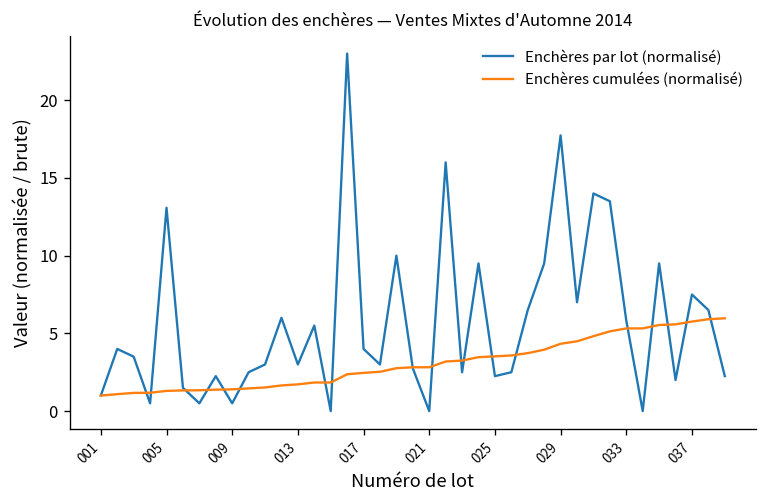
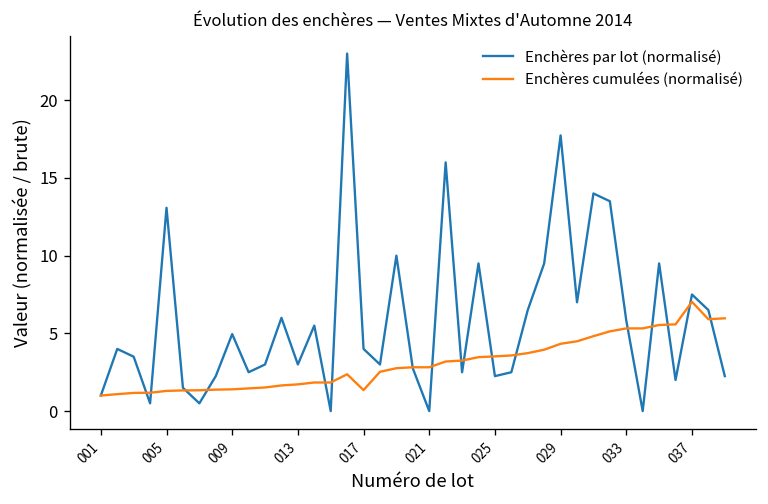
  {
    "Enchères par lot (normalisé)": {
      "005": 13.1,
-     "009": 0.5,
+     "009": 5.0,
      "013": 3.0,
      "017": 4.0,
      "021": 0.0,
      "025": 2.3,
      "029": 17.7,
      "033": 5.8,
      "037": 7.5
    },
    "Enchères cumulées (normalisé)": {
      "005": 1.3,
      "009": 1.4,
      "013": 1.7,
-     "017": 2.5,
+     "017": 1.4,
      "021": 2.8,
      "025": 3.5,
      "029": 4.3,
      "033": 5.3,
-     "037": 5.8
+     "037": 7.0
    }
  }
